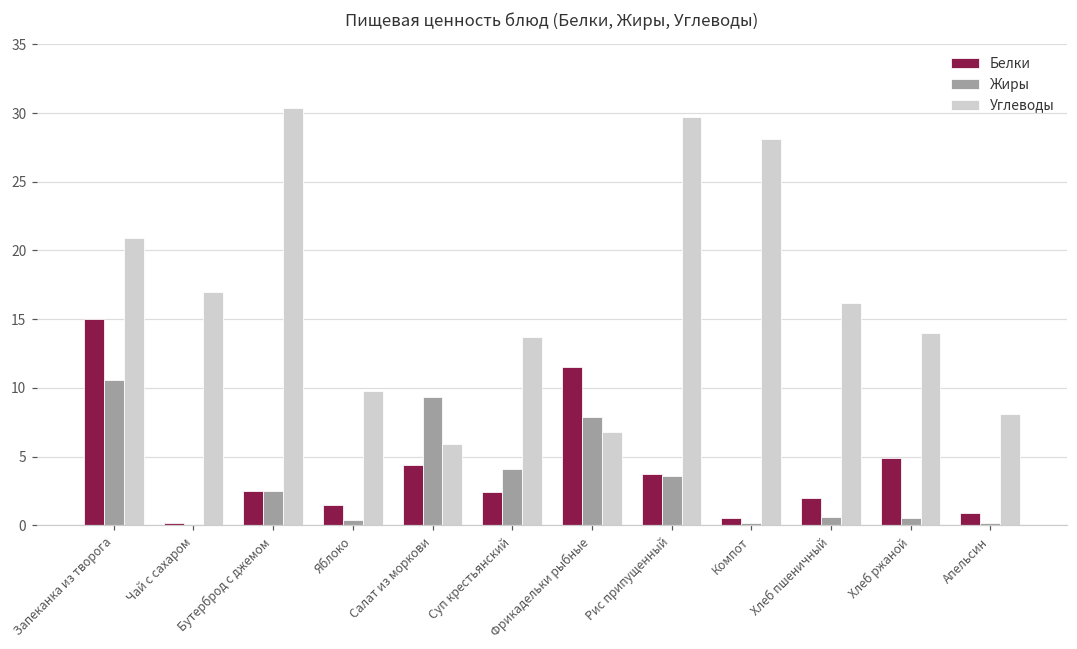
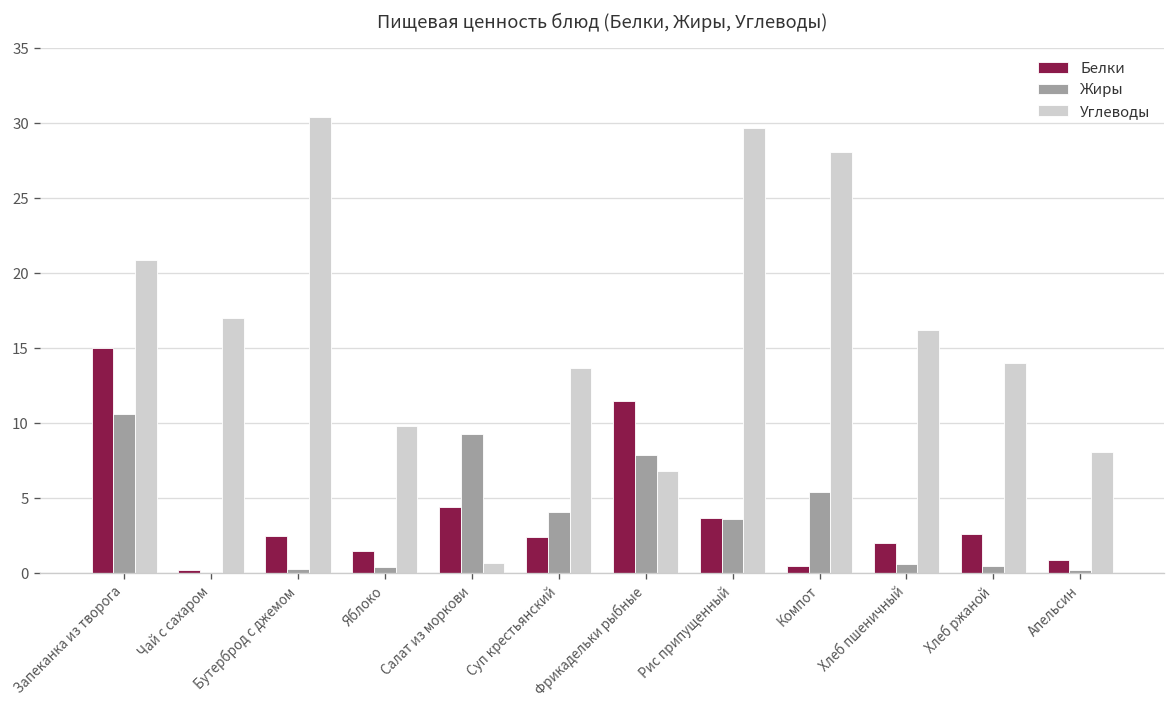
  {
    "Белки": {
      "Запеканка из творога": 15.0,
      "Бутерброд с джемом": 2.5,
      "Яблоко": 1.5,
      "Салат из моркови": 4.4,
      "Суп крестьянский": 2.4,
      "Фрикадельки рыбные": 11.5,
      "Рис припущенный": 3.7,
      "Компот": 0.5,
      "Хлеб пшеничный": 2.0,
-     "Хлеб ржаной": 4.9,
+     "Хлеб ржаной": 2.6,
      "Апельсин": 0.9
    },
    "Жиры": {
      "Запеканка из творога": 10.6,
      "Чай с сахаром": 0.0,
-     "Бутерброд с джемом": 2.5,
+     "Бутерброд с джемом": 0.3,
      "Яблоко": 0.4,
      "Салат из моркови": 9.3,
      "Суп крестьянский": 4.1,
      "Фрикадельки рыбные": 7.9,
      "Рис припущенный": 3.6,
-     "Компот": 0.2,
+     "Компот": 5.4,
      "Хлеб пшеничный": 0.6,
      "Хлеб ржаной": 0.5
    },
    "Углеводы": {
      "Запеканка из творога": 20.9,
      "Чай с сахаром": 17.0,
      "Бутерброд с джемом": 30.4,
      "Яблоко": 9.8,
-     "Салат из моркови": 5.9,
+     "Салат из моркови": 0.7,
      "Суп крестьянский": 13.7,
      "Фрикадельки рыбные": 6.8,
      "Рис припущенный": 29.7,
      "Компот": 28.1,
      "Хлеб пшеничный": 16.2,
      "Хлеб ржаной": 14.0,
      "Апельсин": 8.1
    }
  }
